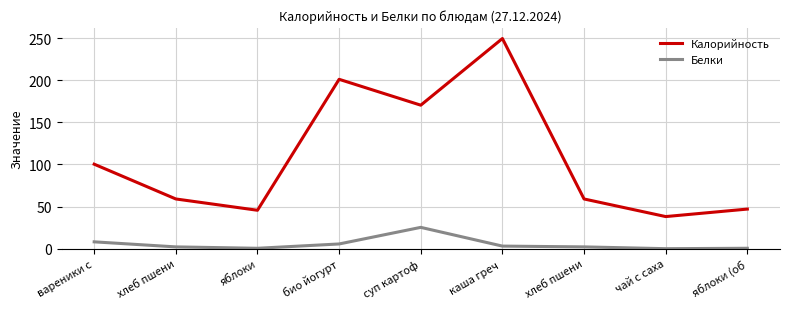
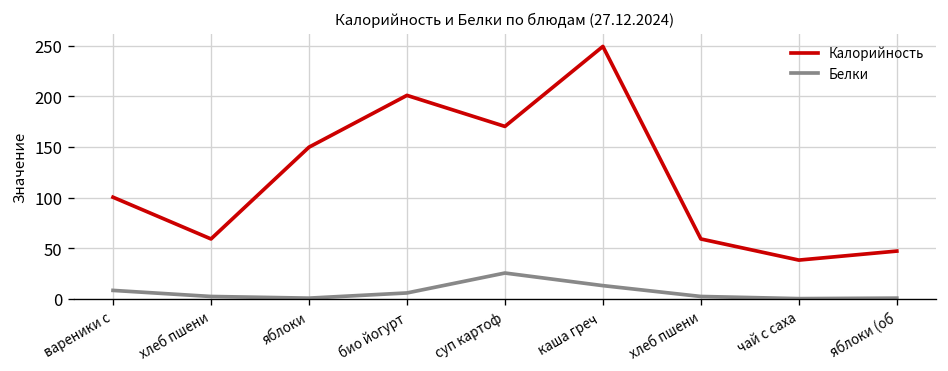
  {
    "Калорийность": {
      "вареники с": 100,
-     "яблоки": 50,
+     "яблоки": 150,
      "био йогурт": 200,
      "суп картоф": 170,
      "каша греч": 250,
      "чай с саха": 40,
      "яблоки (об": 50
    },
    "Белки": {
      "вареники с": 10,
      "яблоки": 0,
      "био йогурт": 10,
      "суп картоф": 30,
-     "каша греч": 0,
+     "каша греч": 10,
      "чай с саха": 0,
      "яблоки (об": 0
    }
  }
